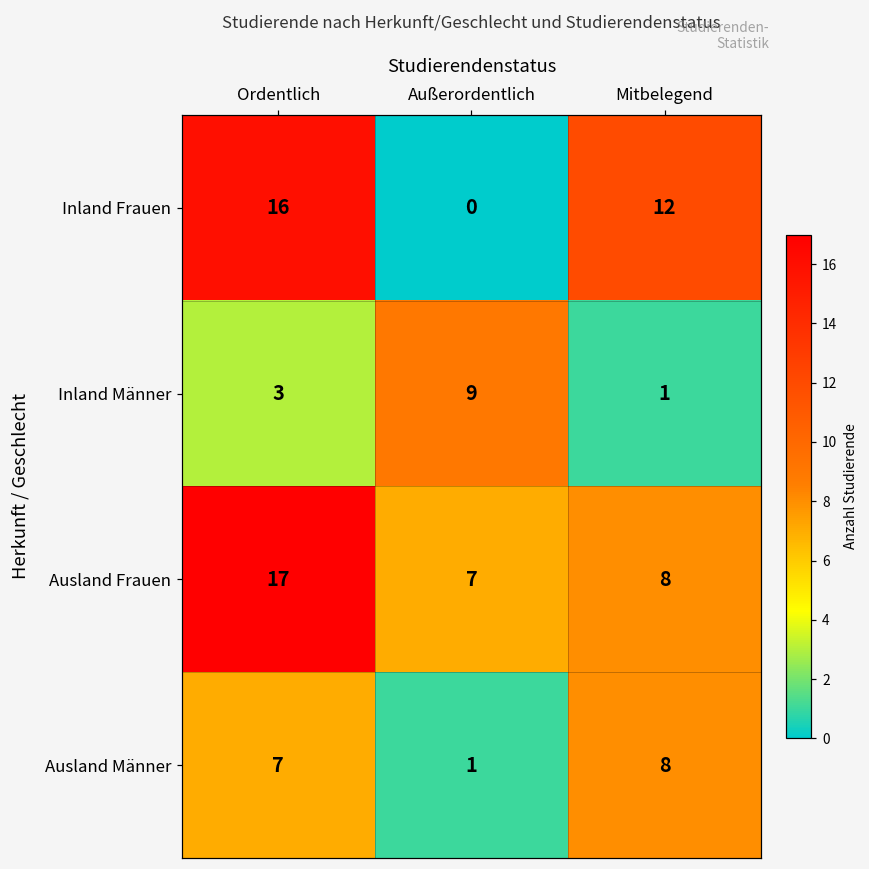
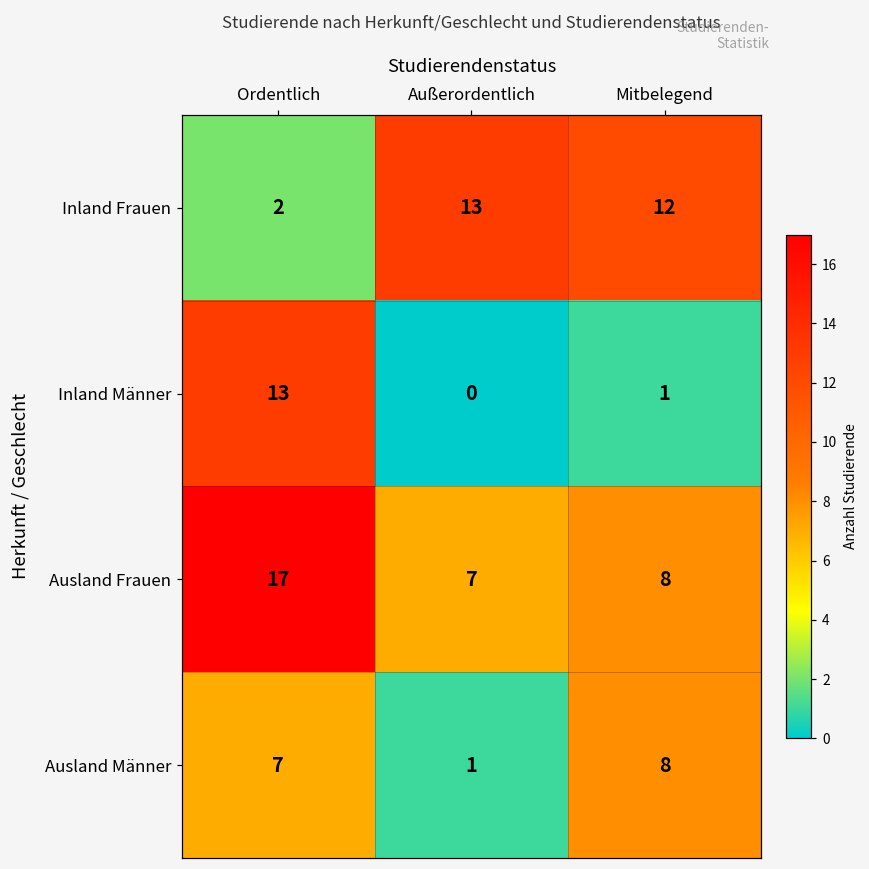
  {
    "Inland Frauen": {
-     "Ordentlich": 16,
-     "Außerordentlich": 0,
+     "Ordentlich": 2,
+     "Außerordentlich": 13,
      "Mitbelegend": 12
    },
    "Inland Männer": {
-     "Ordentlich": 3,
-     "Außerordentlich": 9,
+     "Ordentlich": 13,
+     "Außerordentlich": 0,
      "Mitbelegend": 1
    },
    "Ausland Frauen": {
      "Ordentlich": 17,
      "Außerordentlich": 7,
      "Mitbelegend": 8
    },
    "Ausland Männer": {
      "Ordentlich": 7,
      "Außerordentlich": 1,
      "Mitbelegend": 8
    }
  }
